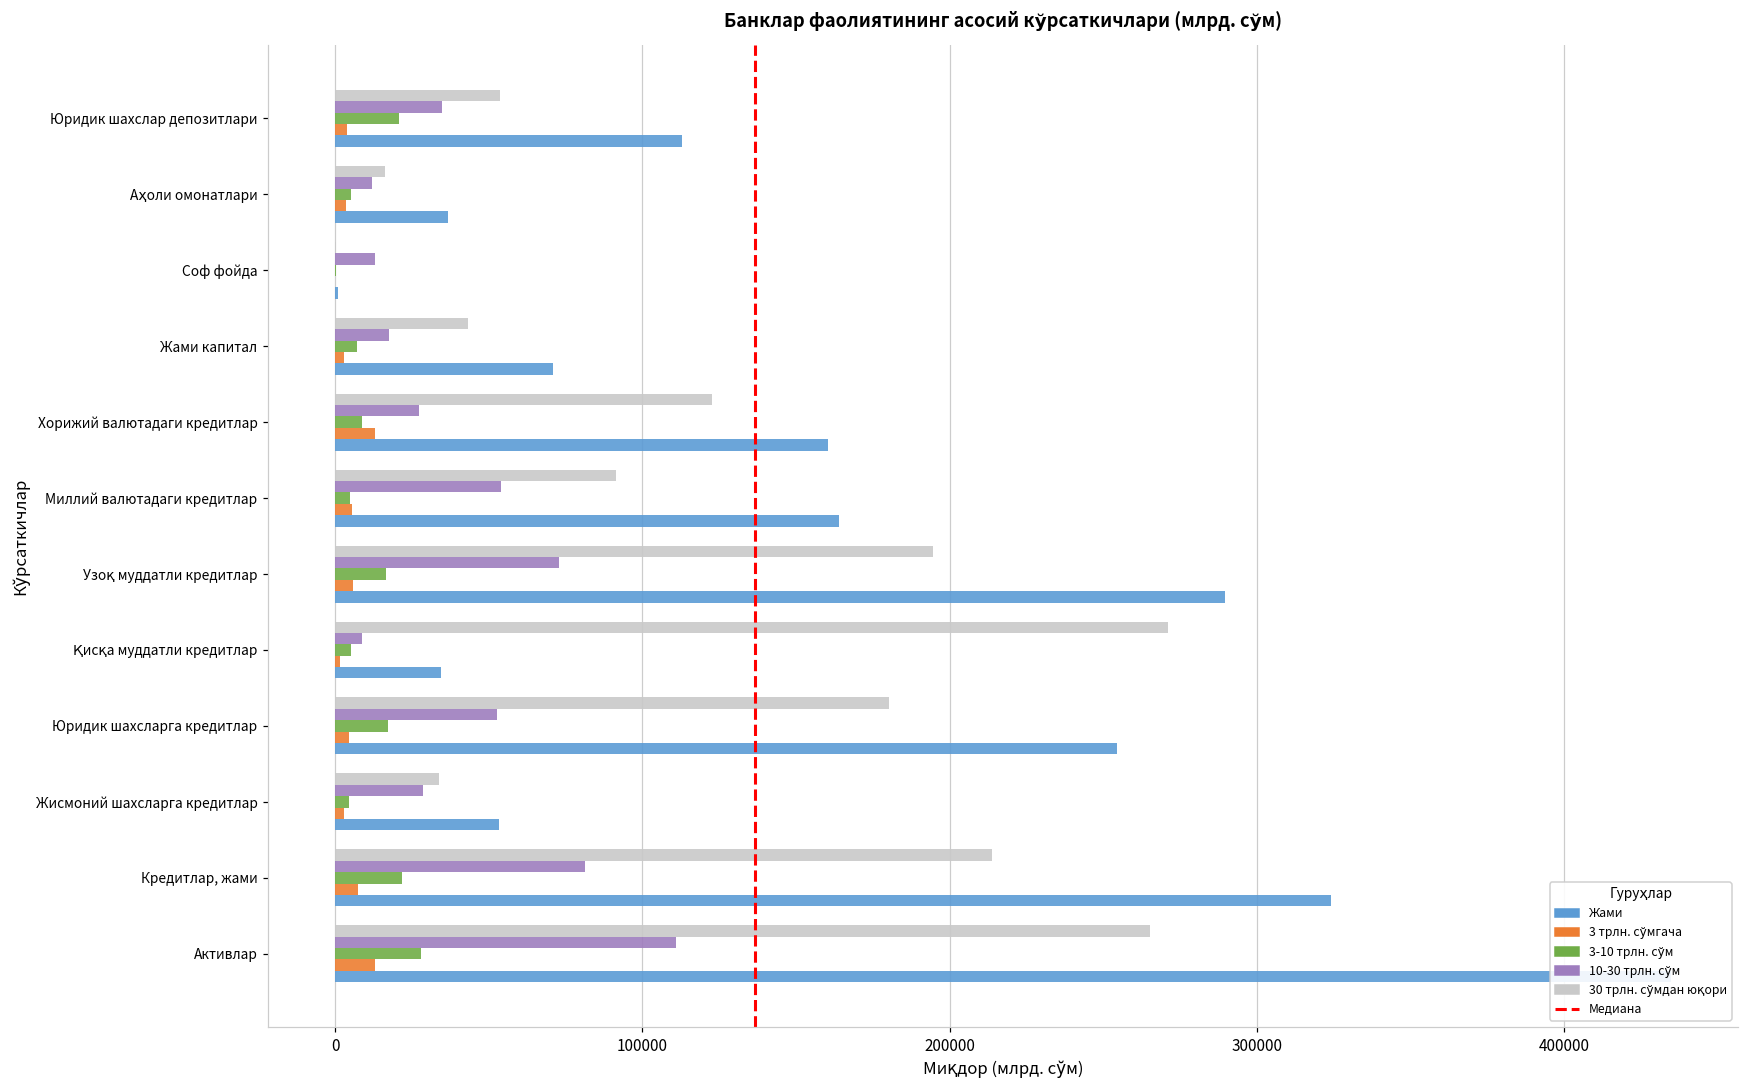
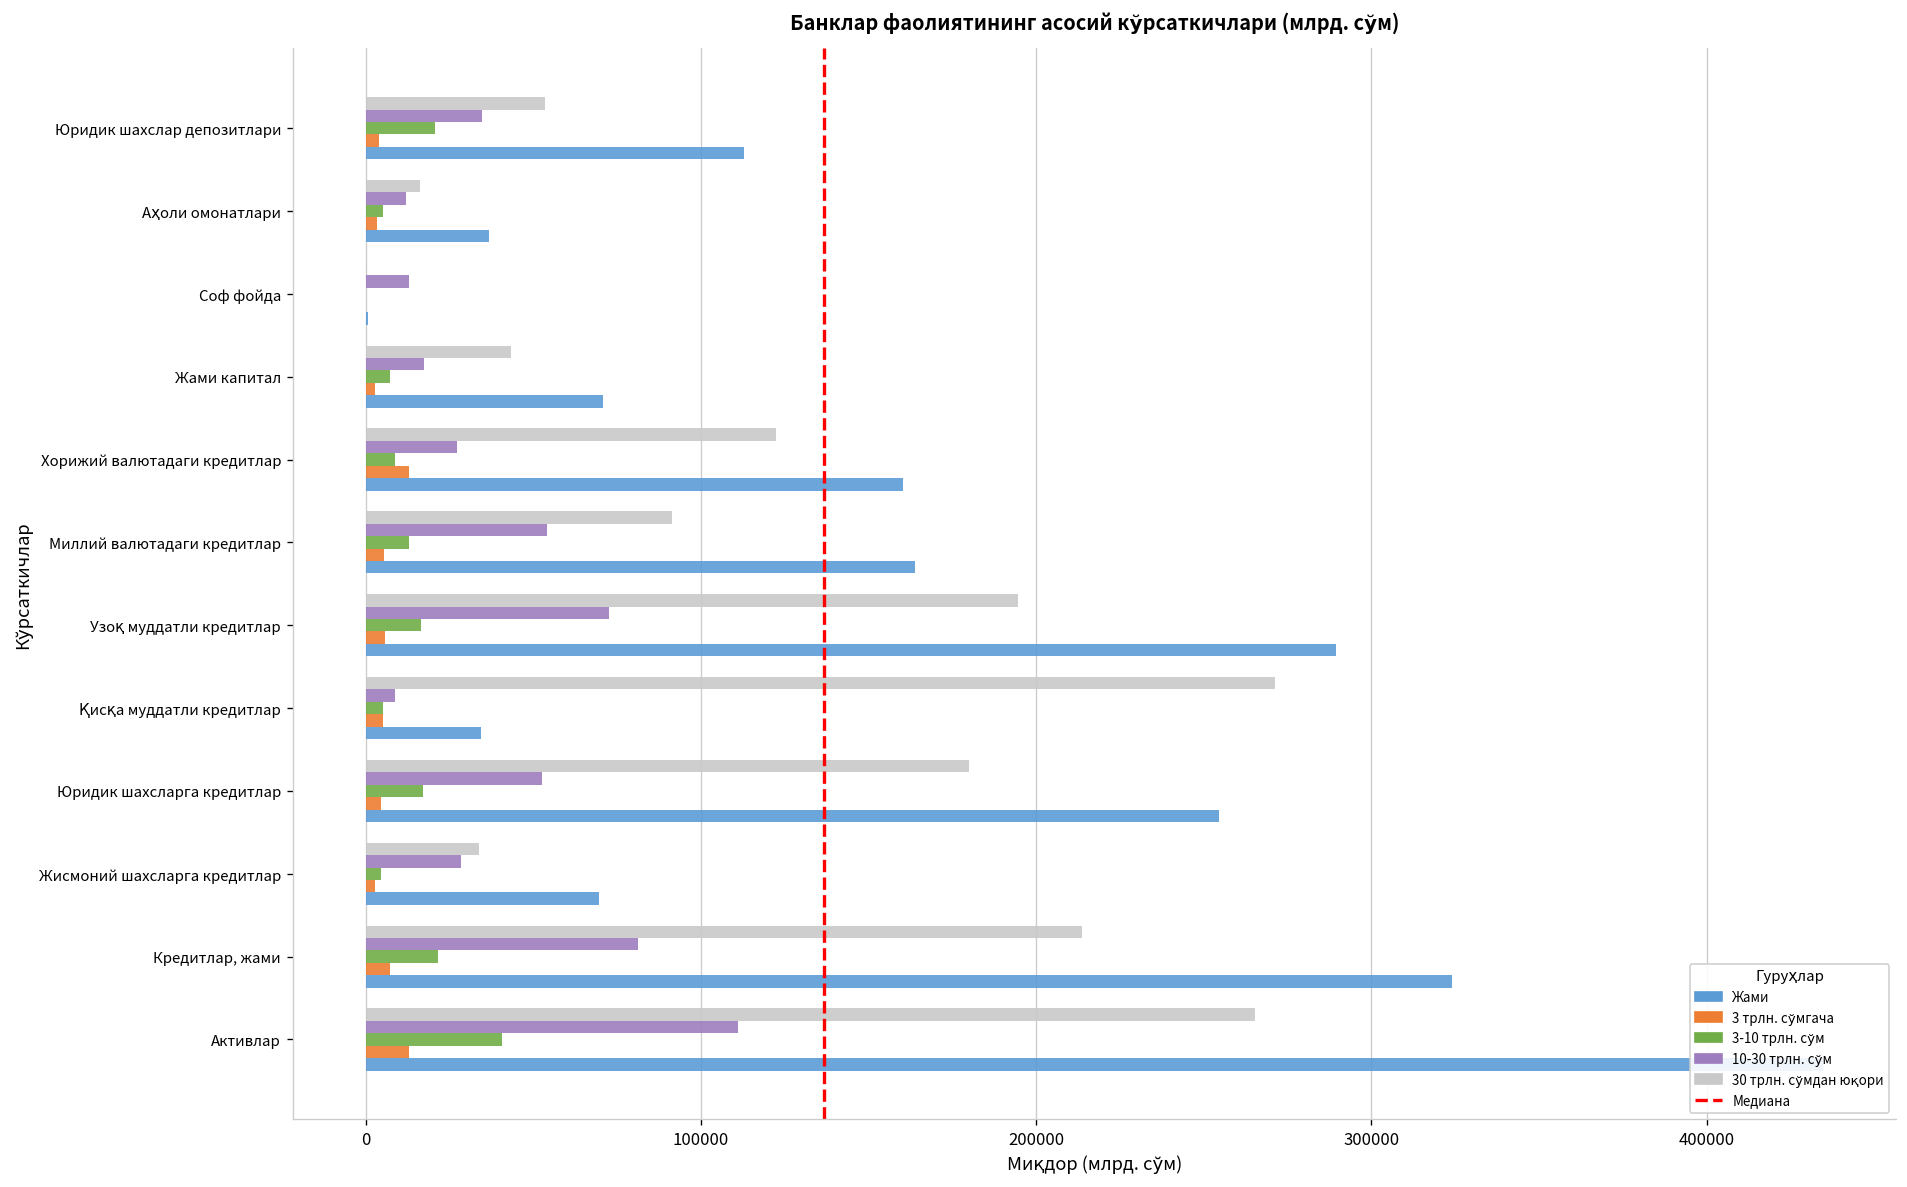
  {
    "Жами": {
      "Юридик шахслар депозитлари": 113000,
      "Аҳоли омонатлари": 37000,
      "Жами капитал": 71000,
      "Хорижий валютадаги кредитлар": 160000,
      "Миллий валютадаги кредитлар": 164000,
      "Узоқ муддатли кредитлар": 290000,
      "Қисқа муддатли кредитлар": 35000,
      "Юридик шахсларга кредитлар": 255000,
-     "Жисмоний шахсларга кредитлар": 53000,
+     "Жисмоний шахсларга кредитлар": 70000,
      "Кредитлар, жами": 324000
    },
    "3 трлн. сўмгача": {
      "Юридик шахслар депозитлари": 4000,
      "Аҳоли омонатлари": 3000,
      "Жами капитал": 3000,
      "Хорижий валютадаги кредитлар": 13000,
      "Миллий валютадаги кредитлар": 6000,
      "Узоқ муддатли кредитлар": 6000,
-     "Қисқа муддатли кредитлар": 2000,
+     "Қисқа муддатли кредитлар": 5000,
      "Юридик шахсларга кредитлар": 5000,
      "Жисмоний шахсларга кредитлар": 3000,
      "Кредитлар, жами": 7000,
      "Активлар": 13000
    },
    "3-10 трлн. сўм": {
      "Юридик шахслар депозитлари": 21000,
      "Аҳоли омонатлари": 5000,
      "Жами капитал": 7000,
      "Хорижий валютадаги кредитлар": 9000,
-     "Миллий валютадаги кредитлар": 5000,
+     "Миллий валютадаги кредитлар": 13000,
      "Узоқ муддатли кредитлар": 17000,
      "Қисқа муддатли кредитлар": 5000,
      "Юридик шахсларга кредитлар": 17000,
      "Жисмоний шахсларга кредитлар": 5000,
      "Кредитлар, жами": 22000,
-     "Активлар": 28000
+     "Активлар": 41000
    },
    "10-30 трлн. сўм": {
      "Юридик шахслар депозитлари": 35000,
      "Аҳоли омонатлари": 12000,
      "Соф фойда": 13000,
      "Жами капитал": 17000,
      "Хорижий валютадаги кредитлар": 27000,
      "Миллий валютадаги кредитлар": 54000,
      "Узоқ муддатли кредитлар": 73000,
      "Қисқа муддатли кредитлар": 9000,
      "Юридик шахсларга кредитлар": 53000,
      "Жисмоний шахсларга кредитлар": 29000,
      "Кредитлар, жами": 81000,
      "Активлар": 111000
    },
    "30 трлн. сўмдан юқори": {
      "Юридик шахслар депозитлари": 54000,
      "Аҳоли омонатлари": 16000,
      "Жами капитал": 43000,
      "Хорижий валютадаги кредитлар": 123000,
      "Миллий валютадаги кредитлар": 91000,
      "Узоқ муддатли кредитлар": 194000,
      "Қисқа муддатли кредитлар": 271000,
      "Юридик шахсларга кредитлар": 180000,
      "Жисмоний шахсларга кредитлар": 34000,
      "Кредитлар, жами": 214000,
      "Активлар": 265000
    }
  }
